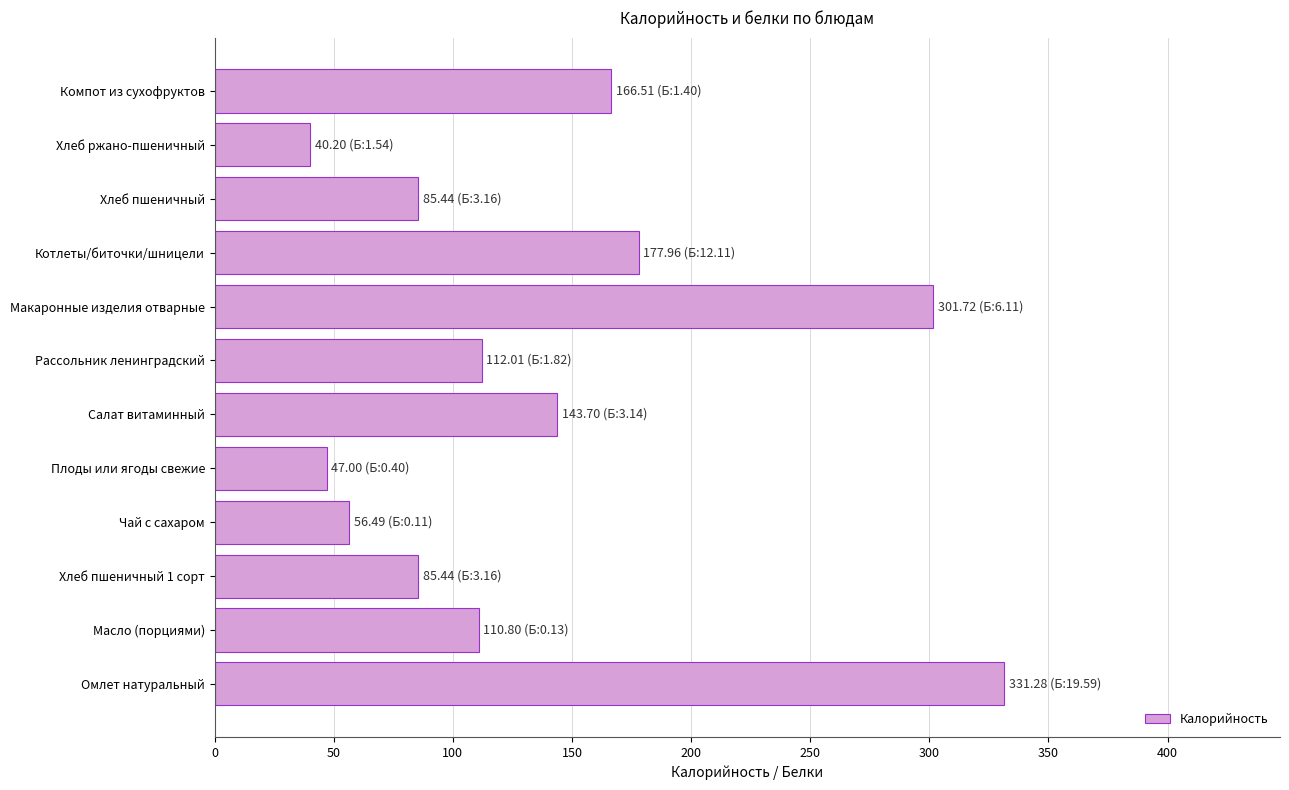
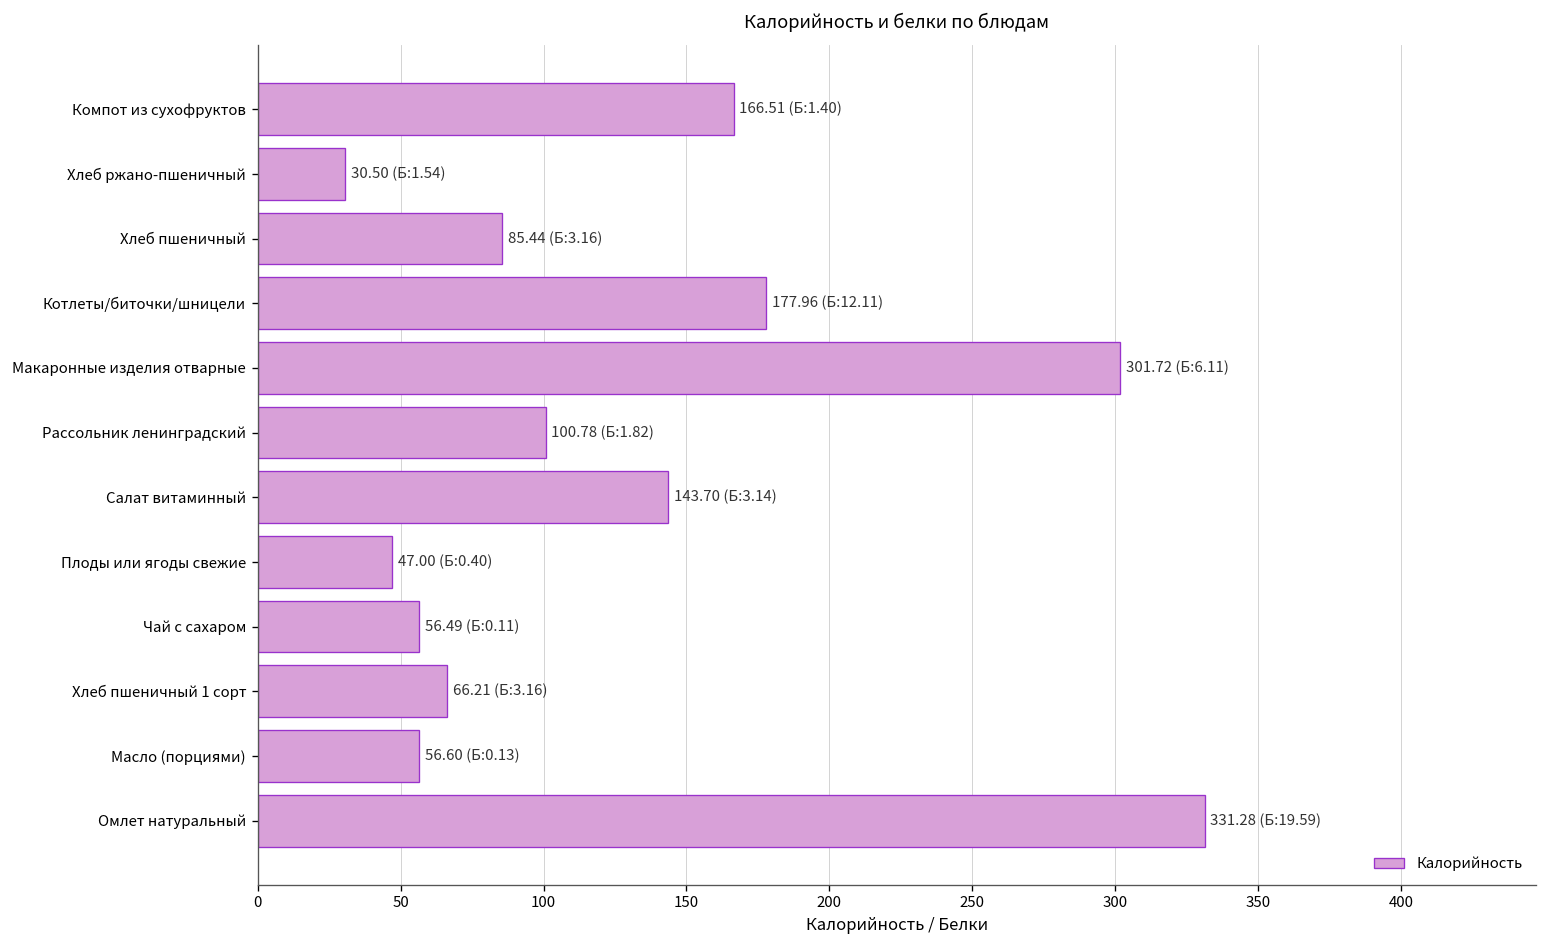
  {
    "Компот из сухофруктов": 166.51,
-   "Хлеб ржано-пшеничный": 40.20,
+   "Хлеб ржано-пшеничный": 30.50,
    "Хлеб пшеничный": 85.44,
    "Котлеты/биточки/шницели": 177.96,
    "Макаронные изделия отварные": 301.72,
-   "Рассольник ленинградский": 112.01,
+   "Рассольник ленинградский": 100.78,
    "Салат витаминный": 143.70,
    "Плоды или ягоды свежие": 47.00,
    "Чай с сахаром": 56.49,
-   "Хлеб пшеничный 1 сорт": 85.44,
-   "Масло (порциями)": 110.80,
+   "Хлеб пшеничный 1 сорт": 66.21,
+   "Масло (порциями)": 56.60,
    "Омлет натуральный": 331.28
  }
